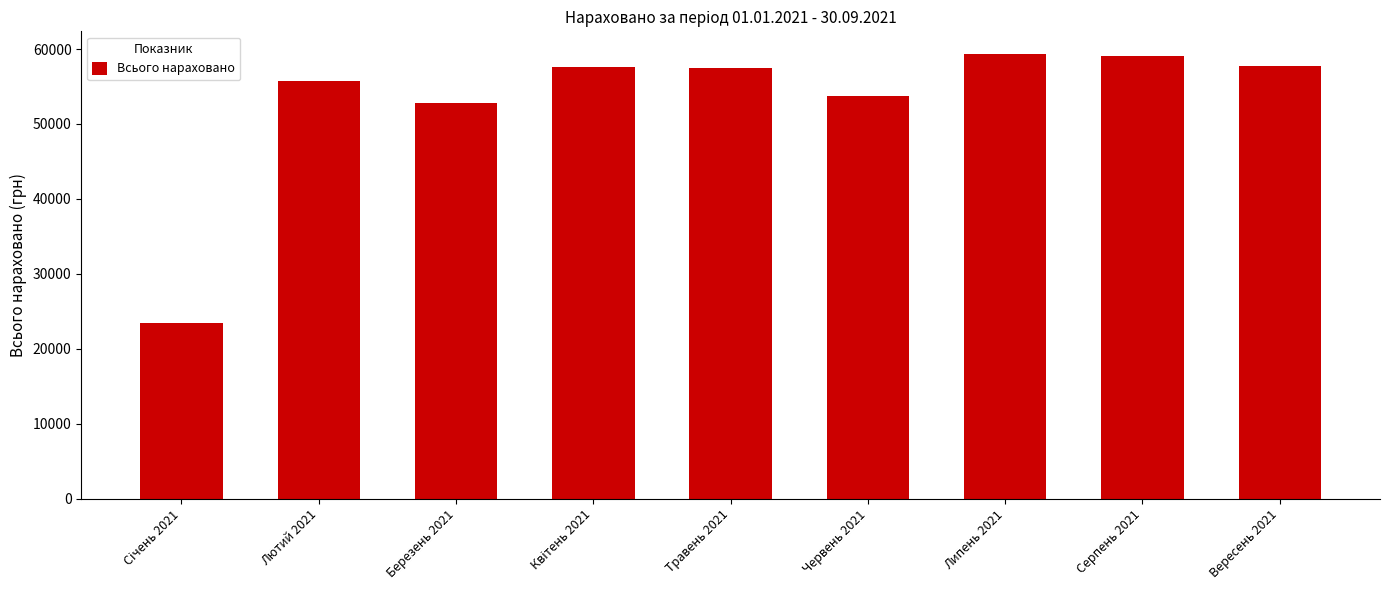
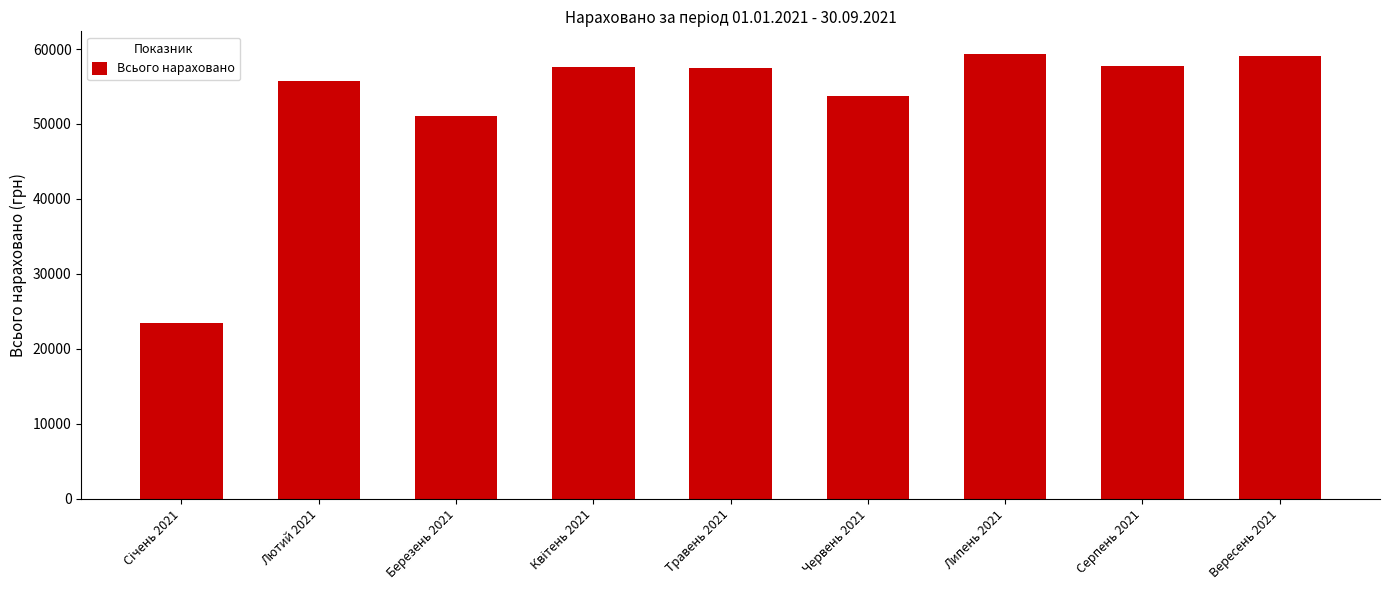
  {
    "Січень 2021": 23000,
    "Лютий 2021": 56000,
-   "Березень 2021": 53000,
+   "Березень 2021": 51000,
    "Квітень 2021": 58000,
    "Травень 2021": 57000,
    "Червень 2021": 54000,
    "Липень 2021": 59000,
-   "Серпень 2021": 59000,
-   "Вересень 2021": 58000
+   "Серпень 2021": 58000,
+   "Вересень 2021": 59000
  }
